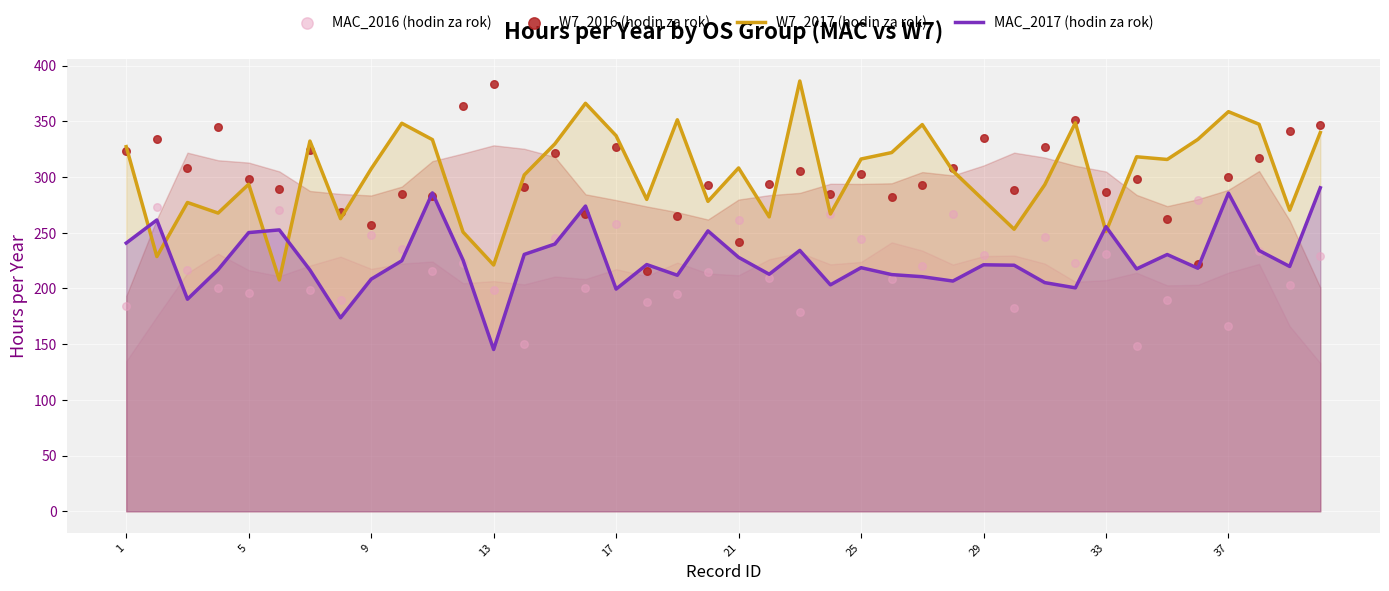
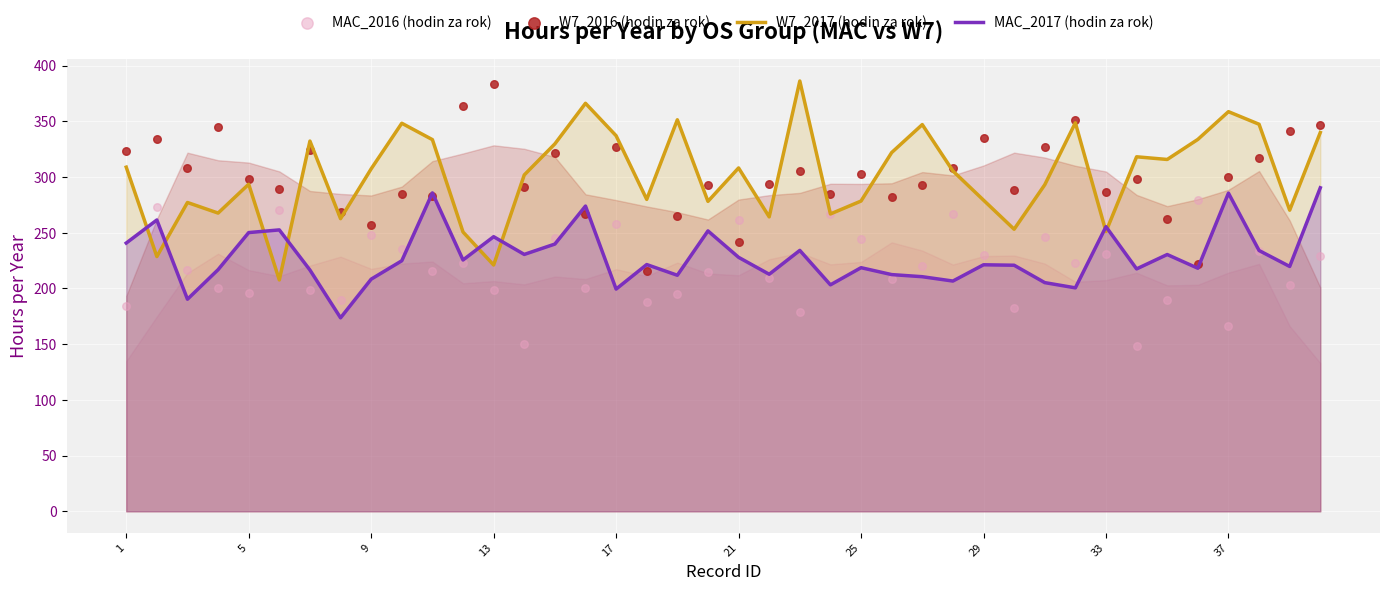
  {
    "W7_2017 (hodin za rok)": {
-     "1": 327,
+     "1": 309,
      "5": 294,
      "9": 307,
      "13": 221,
      "17": 337,
      "21": 308,
-     "25": 316,
+     "25": 278,
      "29": 279,
      "33": 251,
      "37": 359
    },
    "MAC_2017 (hodin za rok)": {
      "1": 241,
      "5": 250,
      "9": 208,
-     "13": 145,
+     "13": 246,
      "17": 199,
      "21": 228,
      "25": 219,
      "29": 221,
      "33": 255,
      "37": 286
    }
  }
